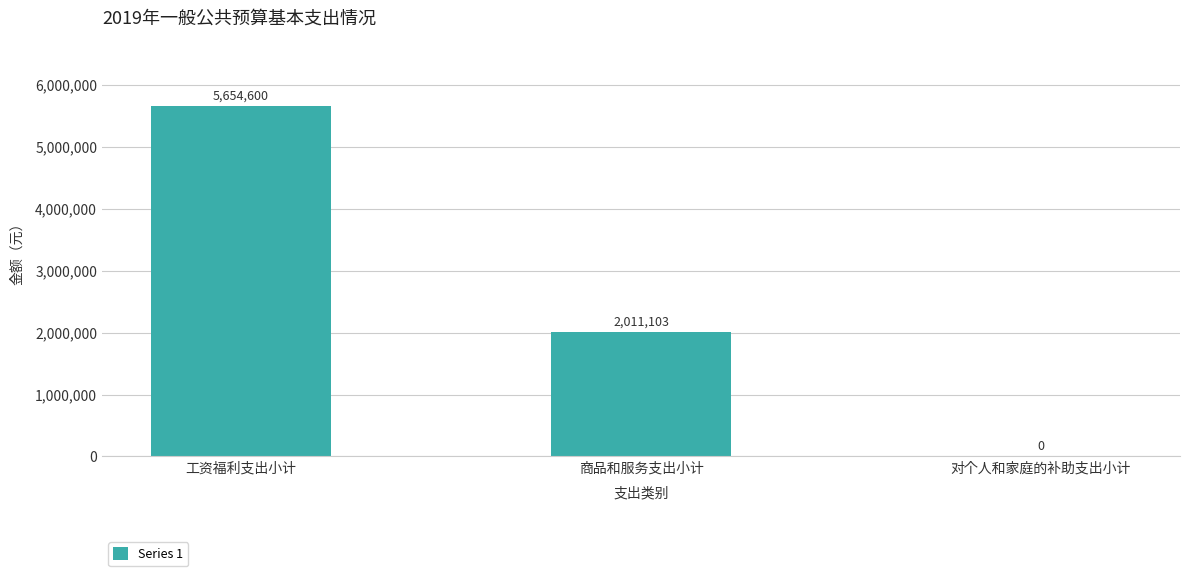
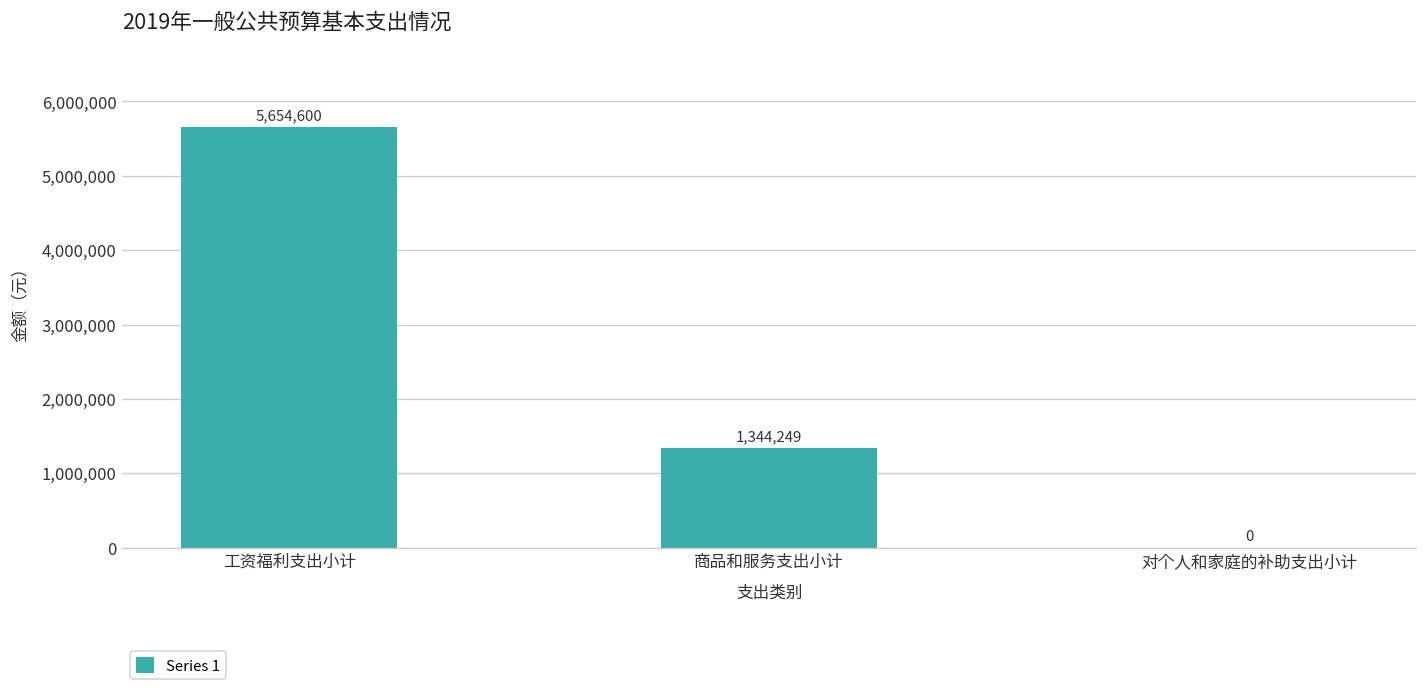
  {
    "工资福利支出小计": "5,654,600",
-   "商品和服务支出小计": "2,011,103",
+   "商品和服务支出小计": "1,344,249",
    "对个人和家庭的补助支出小计": "0"
  }
